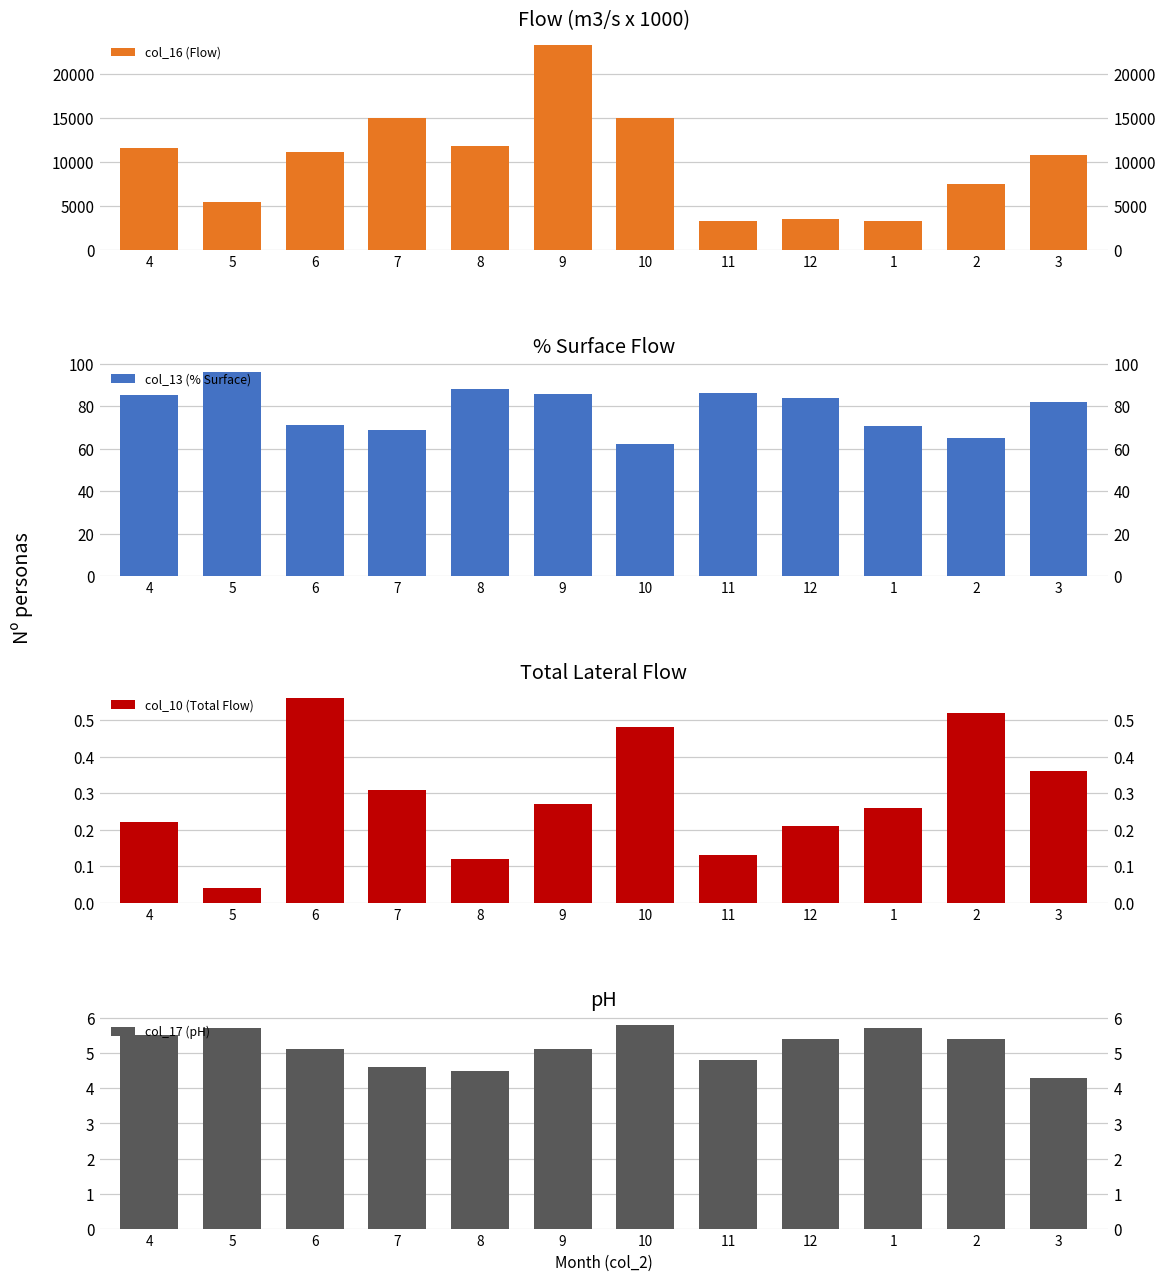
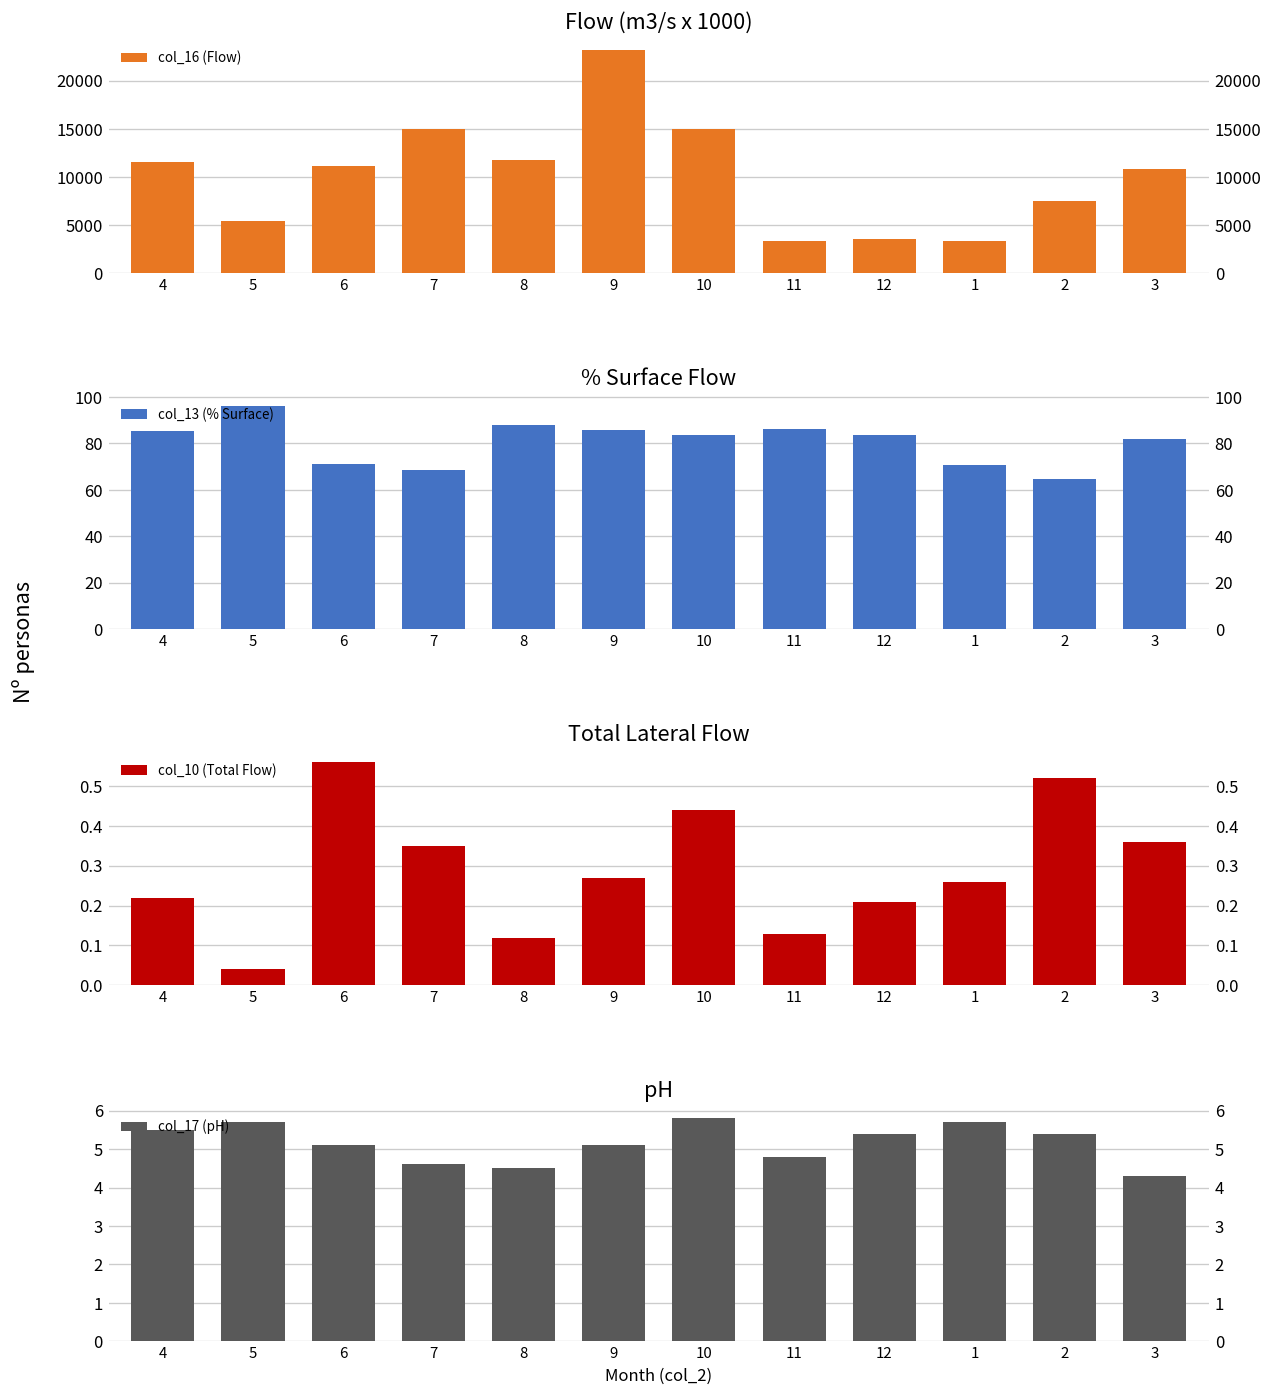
  {
    "Flow (m3/s x 1000)": {
      "4": 12000,
      "5": 5000,
      "6": 11000,
      "7": 15000,
      "8": 12000,
      "9": 23000,
      "10": 15000,
      "11": 3000,
      "12": 4000,
      "1": 3000,
      "2": 8000,
      "3": 11000
    },
    "% Surface Flow": {
      "4": 85,
      "5": 96,
      "6": 71,
      "7": 69,
      "8": 88,
      "9": 86,
-     "10": 62,
+     "10": 84,
      "11": 86,
      "12": 84,
      "1": 71,
      "2": 65,
      "3": 82
    },
    "Total Lateral Flow": {
      "4": 0.22,
      "5": 0.04,
      "6": 0.56,
-     "7": 0.31,
+     "7": 0.35,
      "8": 0.12,
      "9": 0.27,
-     "10": 0.48,
+     "10": 0.44,
      "11": 0.13,
      "12": 0.21,
      "1": 0.26,
      "2": 0.52,
      "3": 0.36
    },
    "pH": {
      "4": 5.5,
      "5": 5.7,
      "6": 5.1,
      "7": 4.6,
      "8": 4.5,
      "9": 5.1,
      "10": 5.8,
      "11": 4.8,
      "12": 5.4,
      "1": 5.7,
      "2": 5.4,
      "3": 4.3
    }
  }
